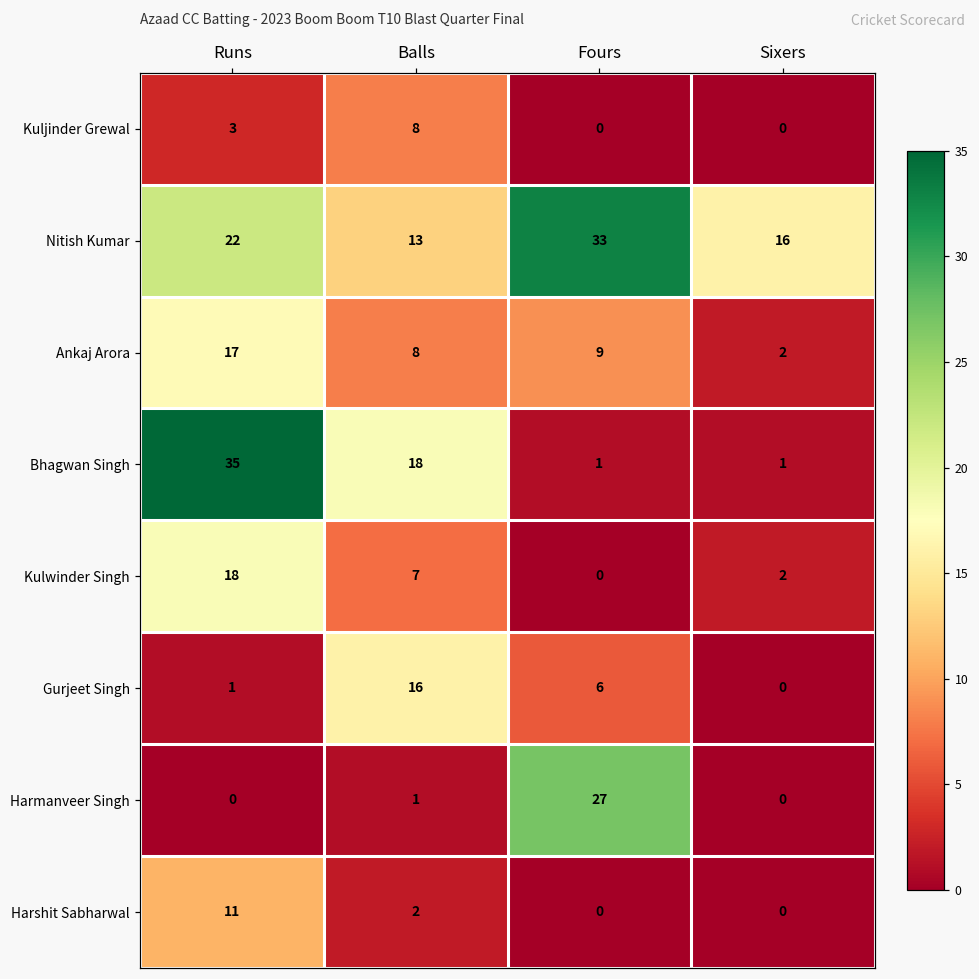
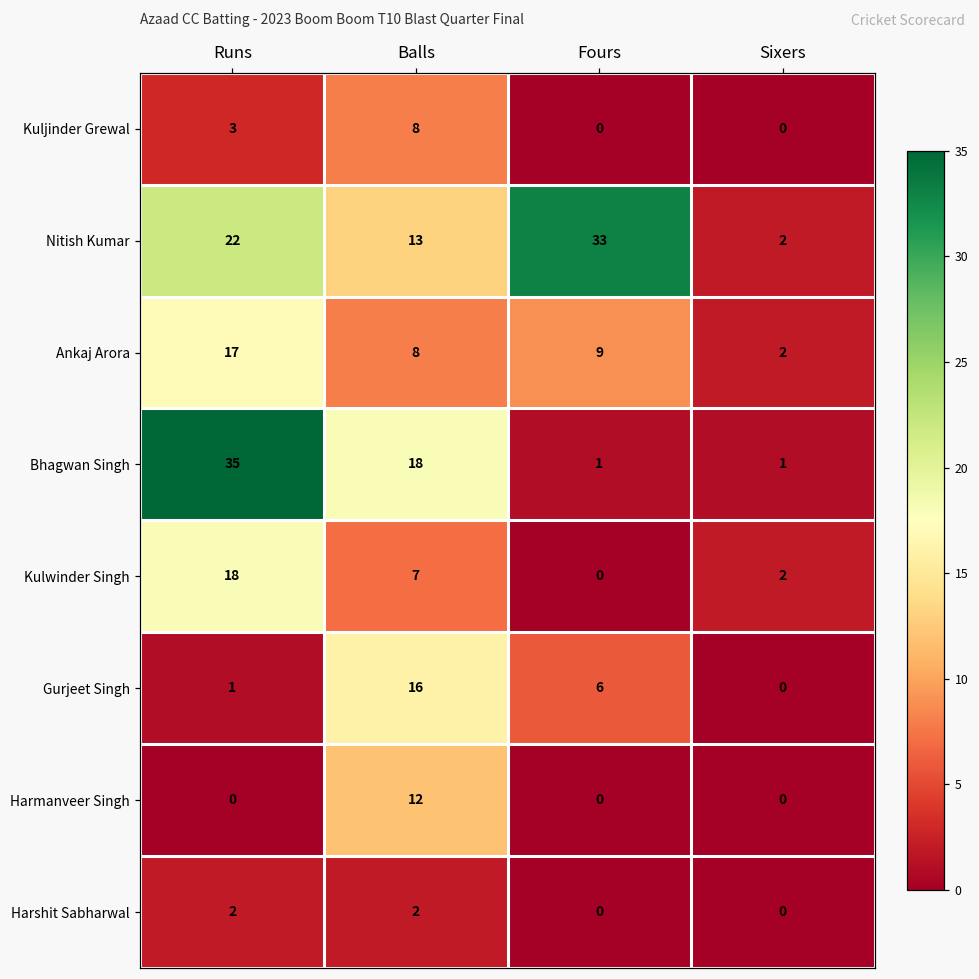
  {
    "Kuljinder Grewal": {
      "Runs": 3,
      "Balls": 8,
      "Fours": 0,
      "Sixers": 0
    },
    "Nitish Kumar": {
      "Runs": 22,
      "Balls": 13,
      "Fours": 33,
-     "Sixers": 16
+     "Sixers": 2
    },
    "Ankaj Arora": {
      "Runs": 17,
      "Balls": 8,
      "Fours": 9,
      "Sixers": 2
    },
    "Bhagwan Singh": {
      "Runs": 35,
      "Balls": 18,
      "Fours": 1,
      "Sixers": 1
    },
    "Kulwinder Singh": {
      "Runs": 18,
      "Balls": 7,
      "Fours": 0,
      "Sixers": 2
    },
    "Gurjeet Singh": {
      "Runs": 1,
      "Balls": 16,
      "Fours": 6,
      "Sixers": 0
    },
    "Harmanveer Singh": {
      "Runs": 0,
-     "Balls": 1,
-     "Fours": 27,
+     "Balls": 12,
+     "Fours": 0,
      "Sixers": 0
    },
    "Harshit Sabharwal": {
-     "Runs": 11,
+     "Runs": 2,
      "Balls": 2,
      "Fours": 0,
      "Sixers": 0
    }
  }
